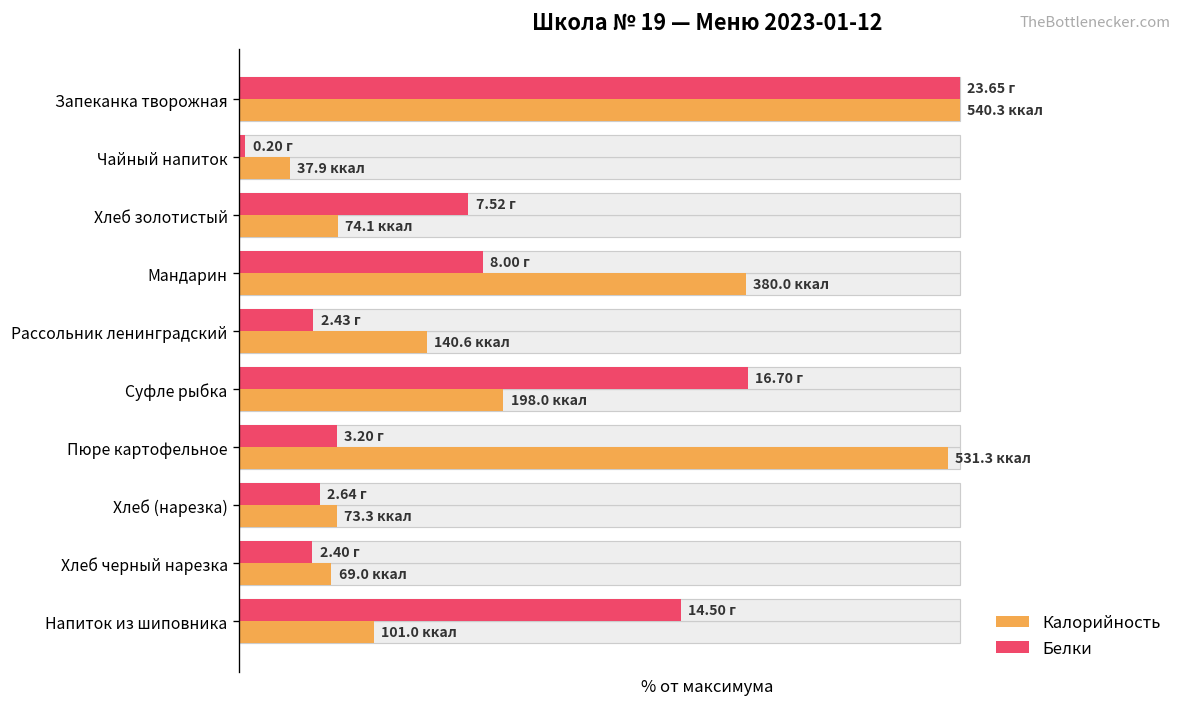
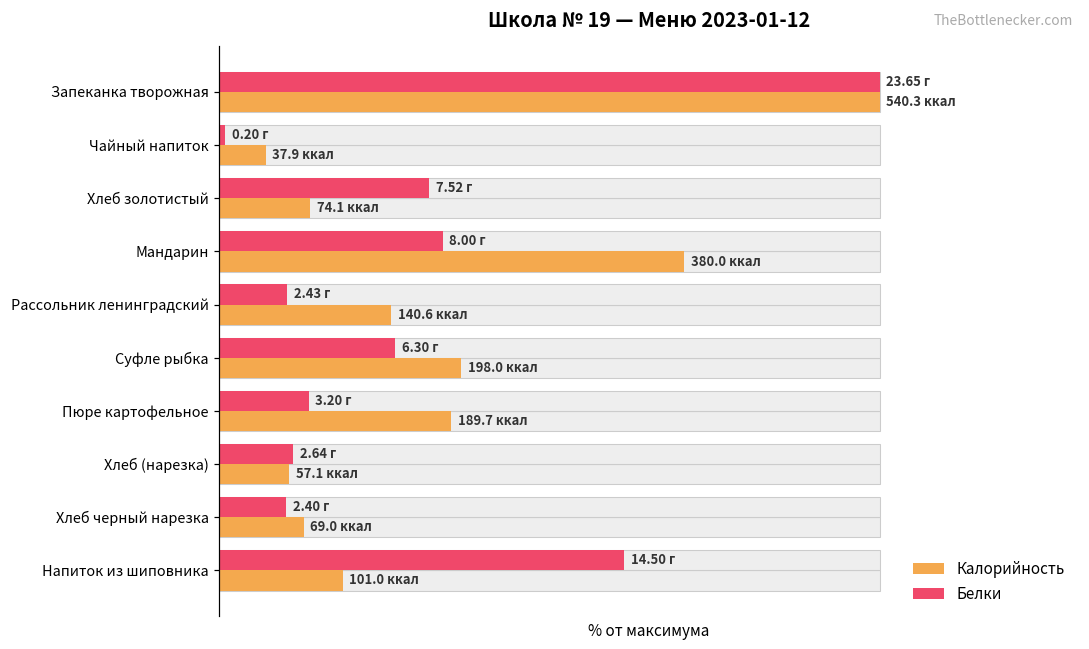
  {
    "Калорийность": {
-     "Пюре картофельное": 531.3,
-     "Хлеб (нарезка)": 73.3
+     "Пюре картофельное": 189.7,
+     "Хлеб (нарезка)": 57.1
    },
    "Белки": {
-     "Суфле рыбка": 16.70
+     "Суфле рыбка": 6.30
    }
  }
